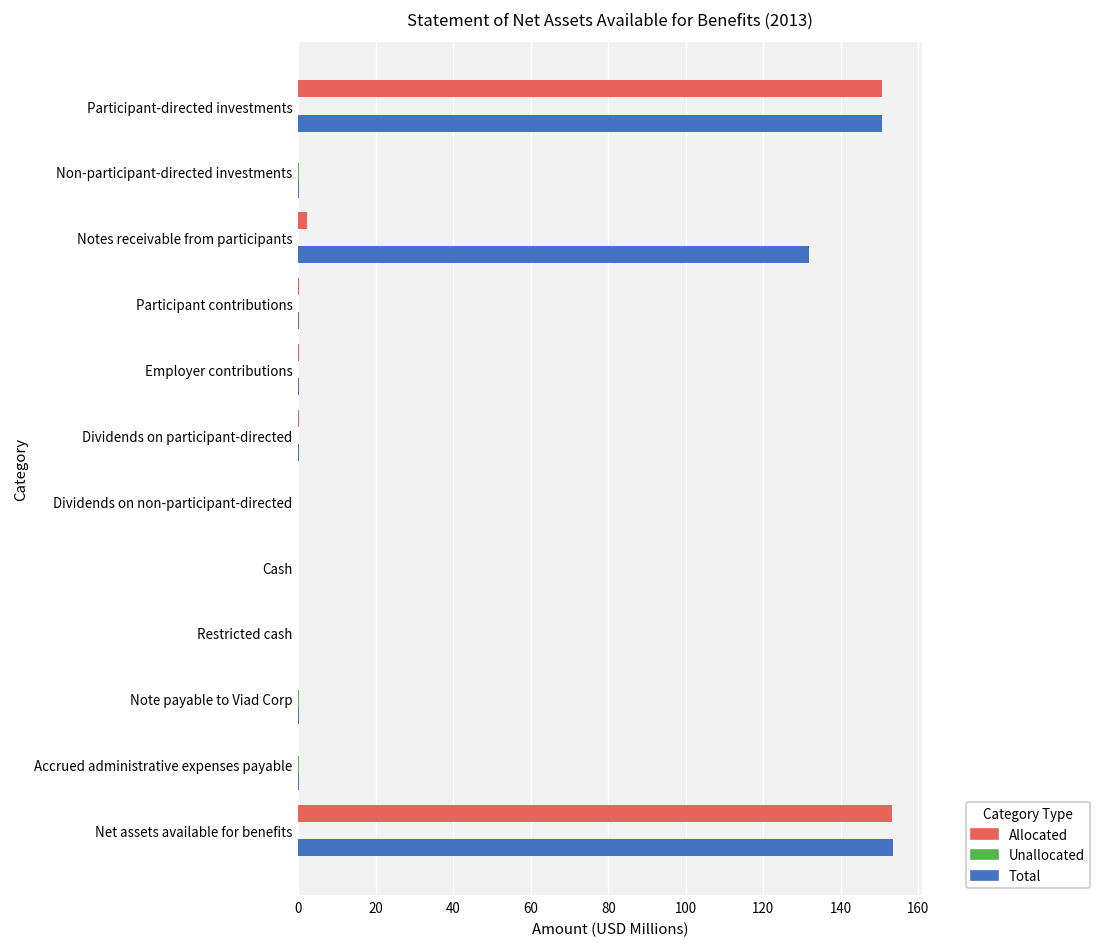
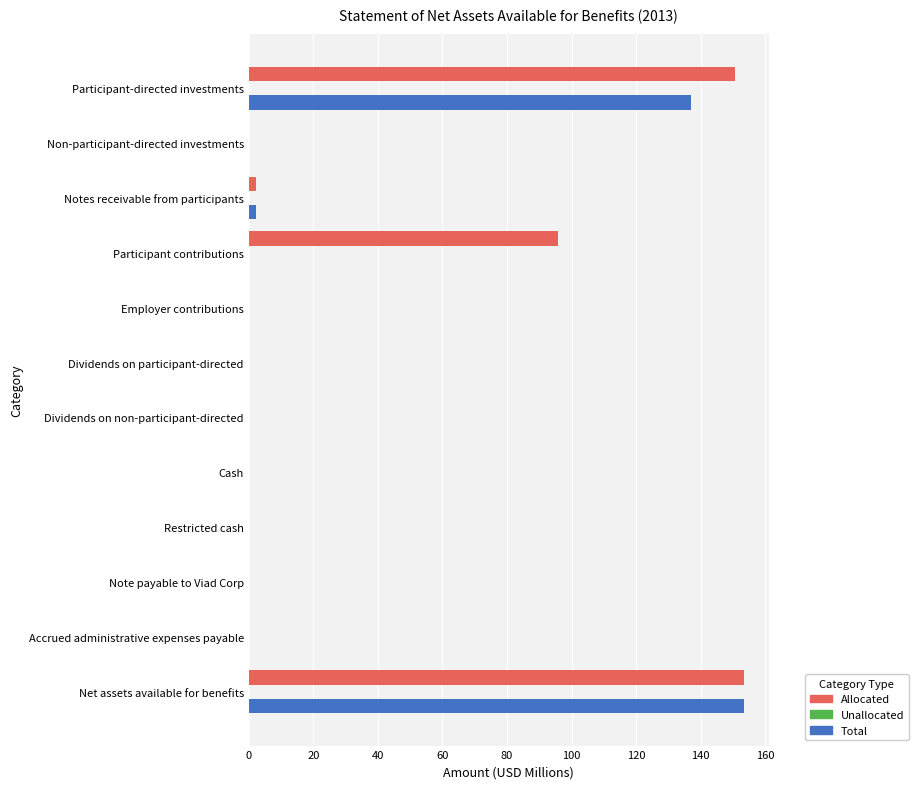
  {
    "Allocated": {
      "Participant-directed investments": 151,
      "Non-participant-directed investments": 0,
      "Notes receivable from participants": 2,
-     "Participant contributions": 0,
+     "Participant contributions": 96,
      "Dividends on non-participant-directed": 0,
      "Restricted cash": 0,
      "Note payable to Viad Corp": 0,
      "Accrued administrative expenses payable": 0,
      "Net assets available for benefits": 153
    },
    "Unallocated": {
      "Participant-directed investments": 0,
      "Notes receivable from participants": 0,
      "Participant contributions": 0,
      "Employer contributions": 0,
      "Dividends on participant-directed": 0,
      "Cash": 0
    },
    "Total": {
-     "Participant-directed investments": 151,
-     "Notes receivable from participants": 132,
+     "Participant-directed investments": 137,
+     "Notes receivable from participants": 2,
      "Net assets available for benefits": 153
    }
  }
